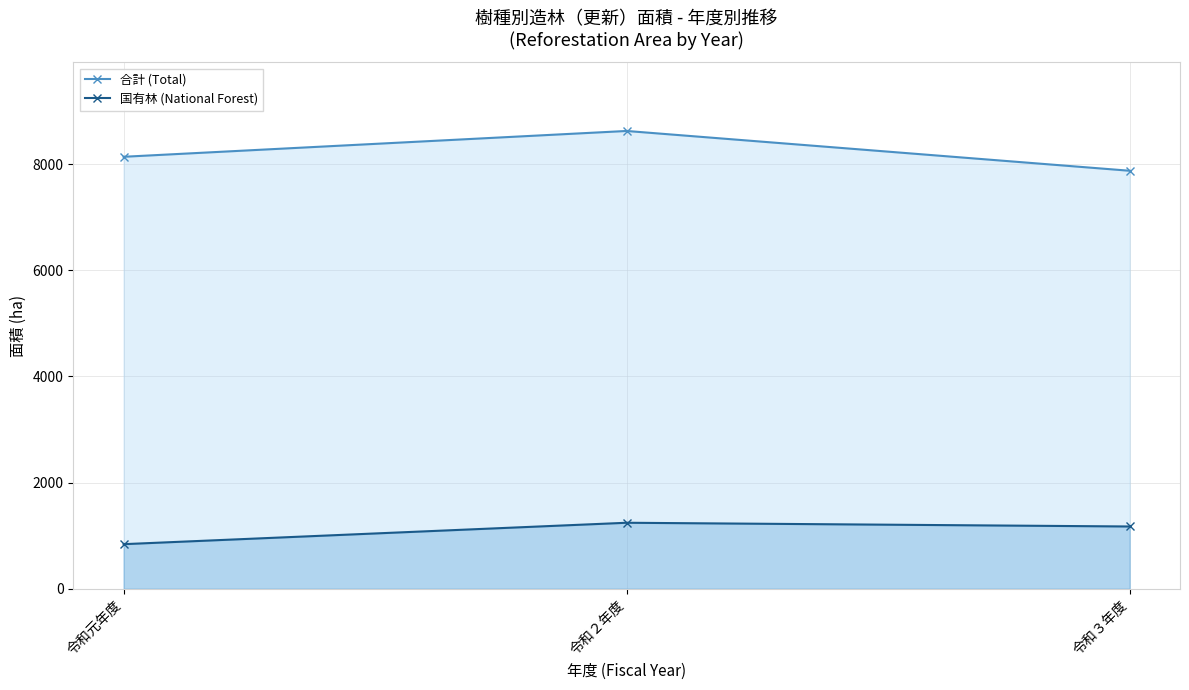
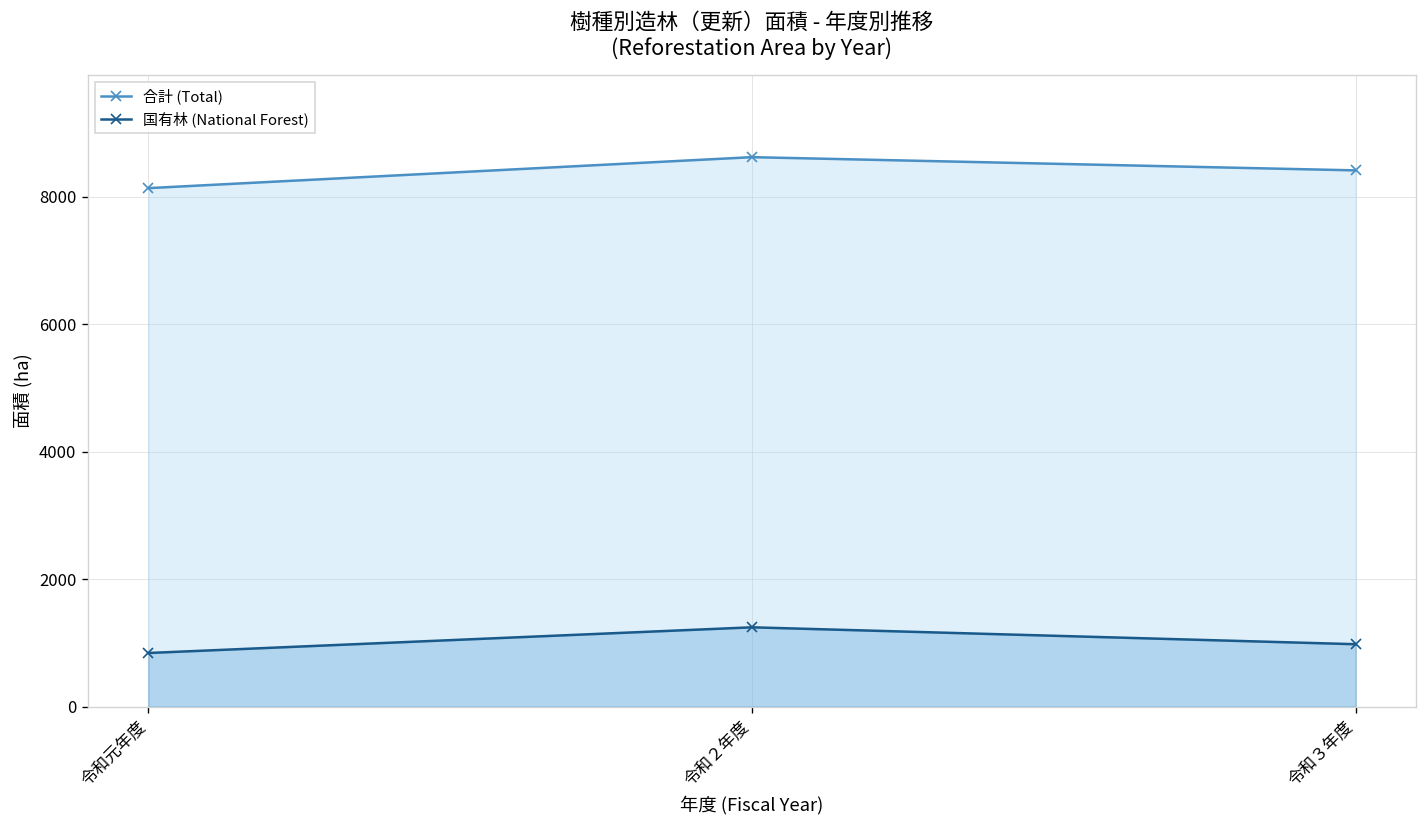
  {
    "合計 (Total)": {
      "令和元年度": 8100,
      "令和２年度": 8600,
-     "令和３年度": 7900
+     "令和３年度": 8400
    },
    "国有林 (National Forest)": {
      "令和元年度": 800,
      "令和２年度": 1200,
-     "令和３年度": 1200
+     "令和３年度": 1000
    }
  }
